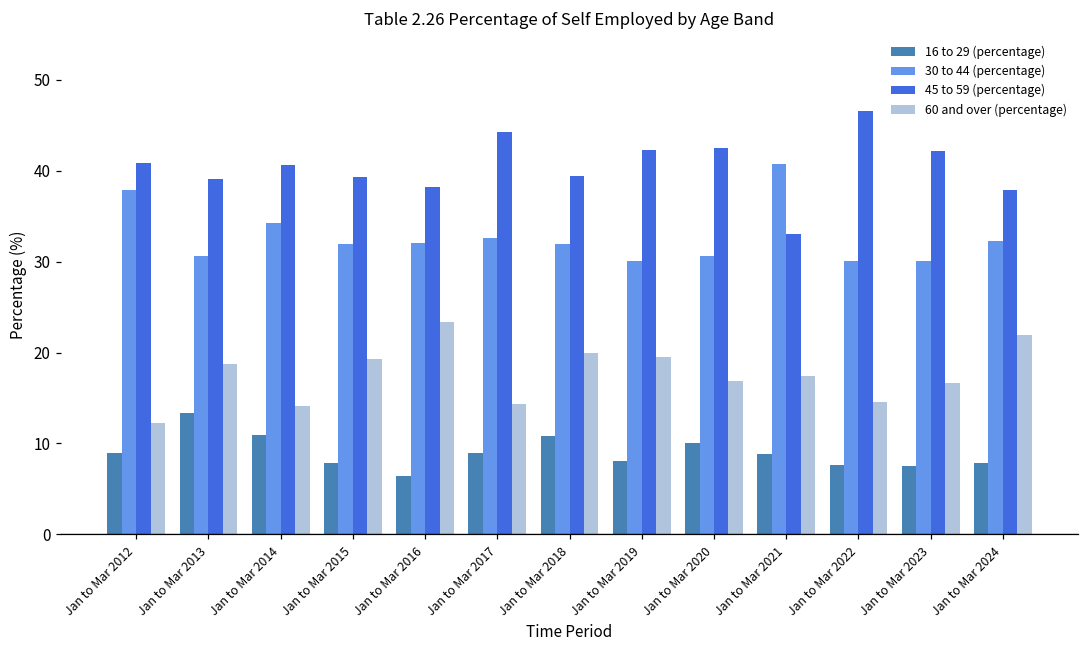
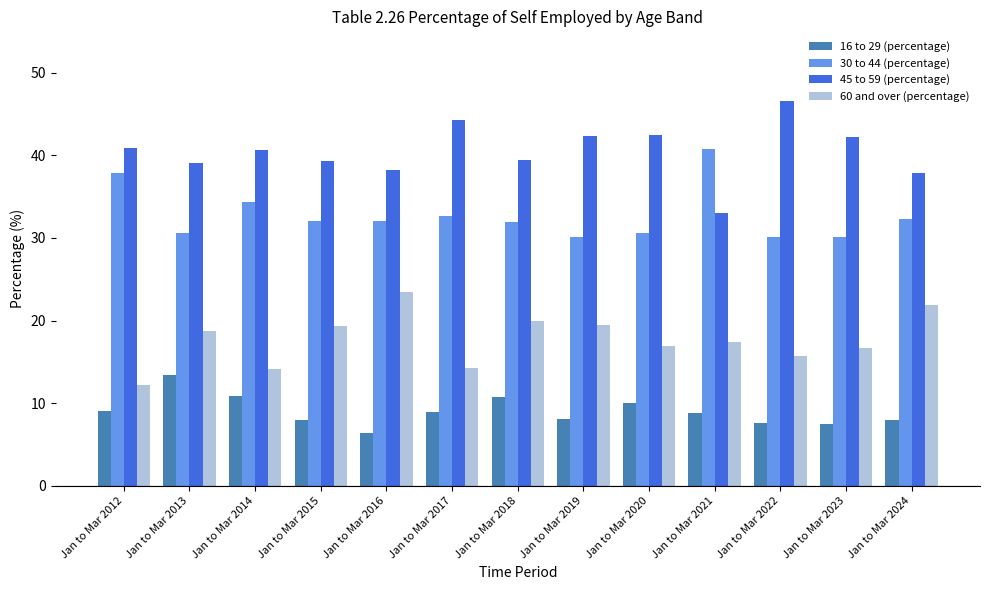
  {
    "60 and over (percentage)": {
      "Jan to Mar 2012": 12,
      "Jan to Mar 2013": 19,
      "Jan to Mar 2014": 14,
      "Jan to Mar 2015": 19,
      "Jan to Mar 2016": 23,
      "Jan to Mar 2017": 14,
      "Jan to Mar 2018": 20,
      "Jan to Mar 2019": 20,
      "Jan to Mar 2020": 17,
      "Jan to Mar 2021": 17,
-     "Jan to Mar 2022": 15,
+     "Jan to Mar 2022": 16,
      "Jan to Mar 2023": 17,
      "Jan to Mar 2024": 22
    }
  }
